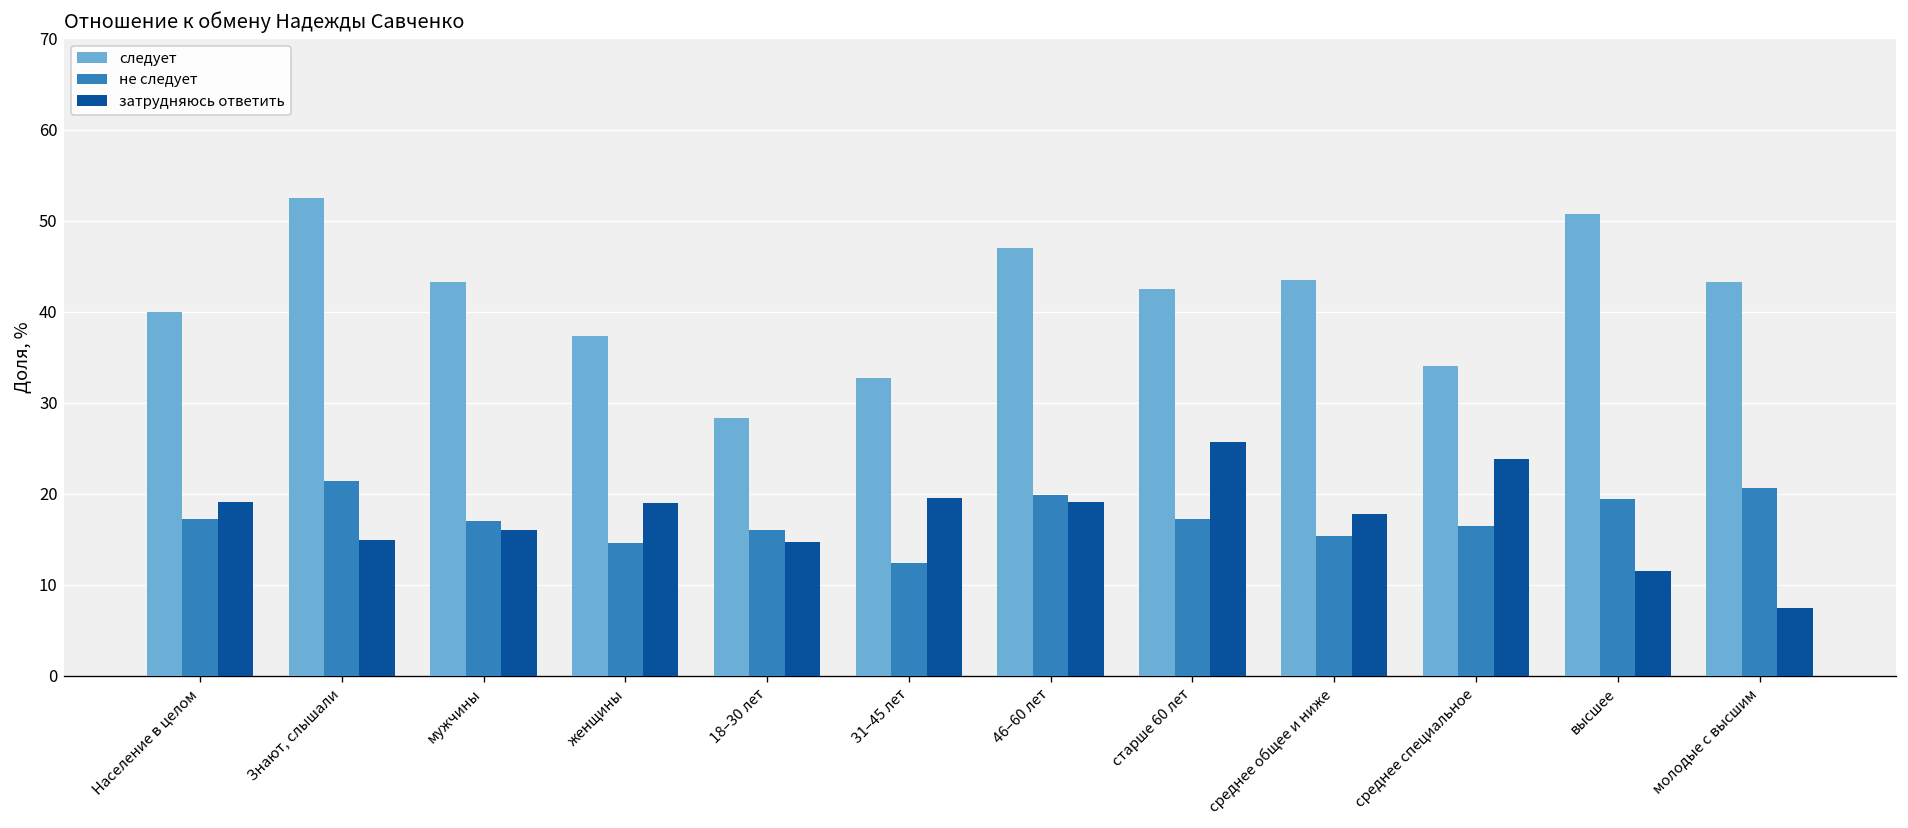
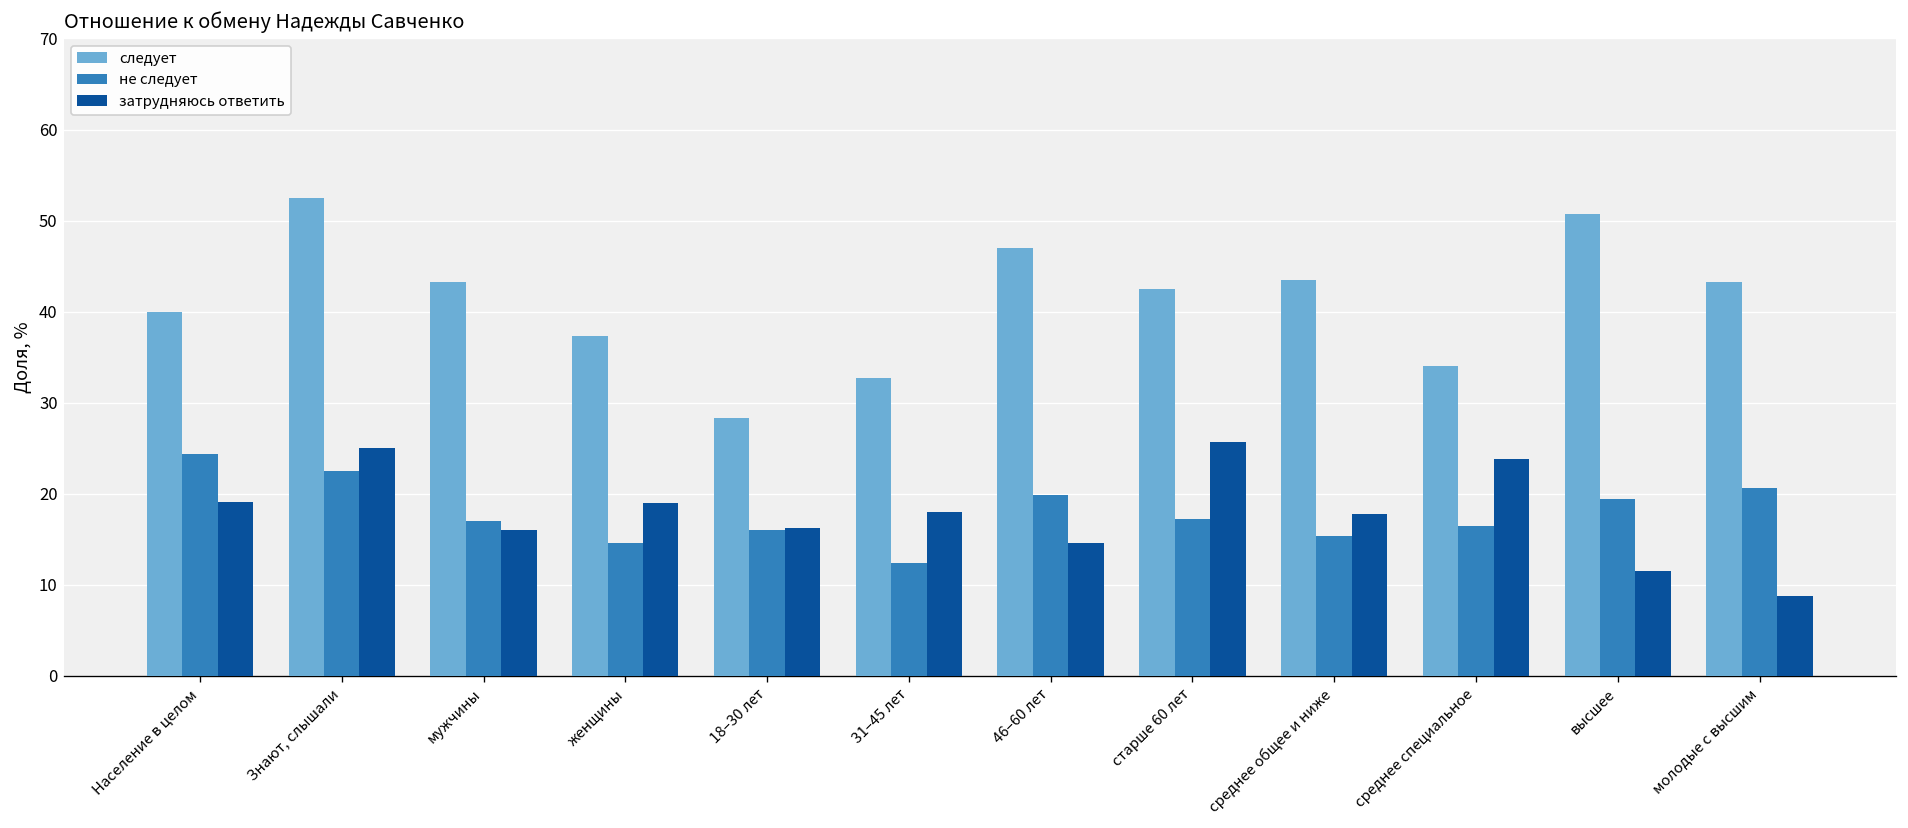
  {
    "следует": {
      "Население в целом": 40,
      "Знают, слышали": 52,
      "мужчины": 43,
      "женщины": 37,
      "18–30 лет": 28,
      "31–45 лет": 33,
      "46–60 лет": 47,
      "старше 60 лет": 42,
      "среднее общее и ниже": 43,
      "среднее специальное": 34,
      "высшее": 51,
      "молодые с высшим": 43
    },
    "не следует": {
-     "Население в целом": 17,
-     "Знают, слышали": 21,
+     "Население в целом": 24,
+     "Знают, слышали": 23,
      "мужчины": 17,
      "женщины": 15,
      "18–30 лет": 16,
      "31–45 лет": 12,
      "46–60 лет": 20,
      "старше 60 лет": 17,
      "среднее общее и ниже": 15,
      "среднее специальное": 16,
      "высшее": 19,
      "молодые с высшим": 21
    },
    "затрудняюсь ответить": {
      "Население в целом": 19,
-     "Знают, слышали": 15,
+     "Знают, слышали": 25,
      "мужчины": 16,
      "женщины": 19,
-     "18–30 лет": 15,
-     "31–45 лет": 20,
-     "46–60 лет": 19,
+     "18–30 лет": 16,
+     "31–45 лет": 18,
+     "46–60 лет": 15,
      "старше 60 лет": 26,
      "среднее общее и ниже": 18,
      "среднее специальное": 24,
      "высшее": 12,
-     "молодые с высшим": 7
+     "молодые с высшим": 9
    }
  }
